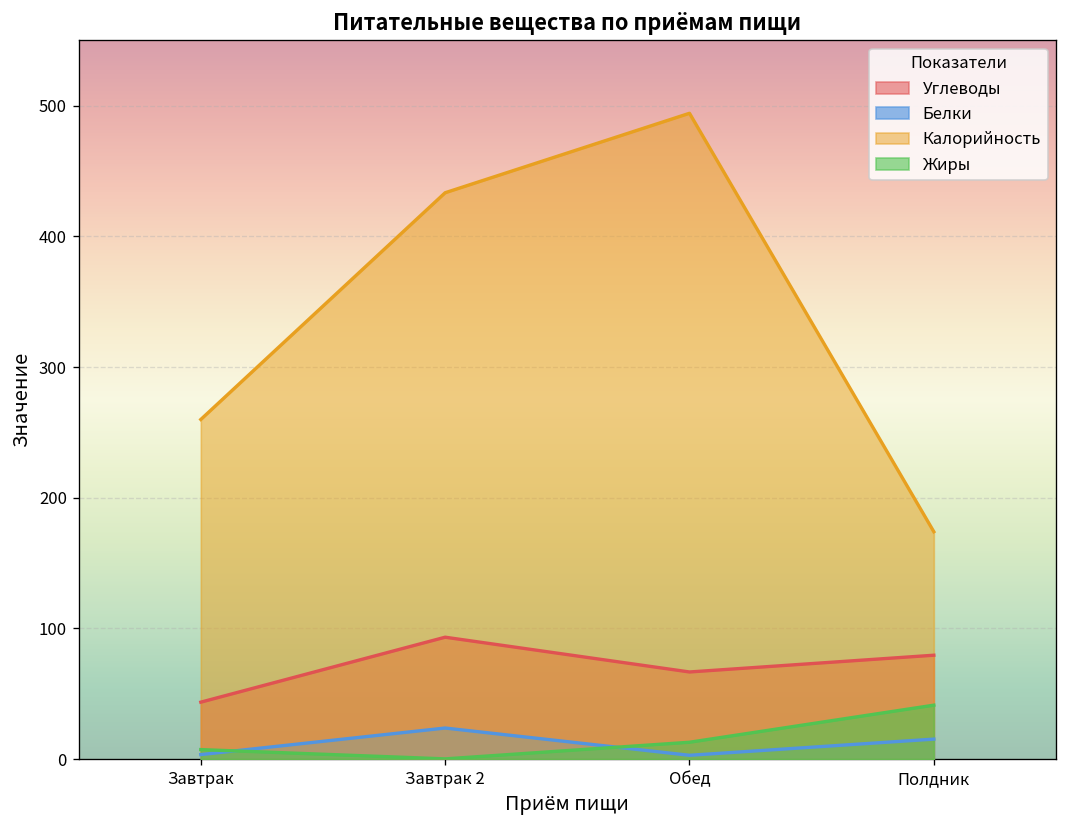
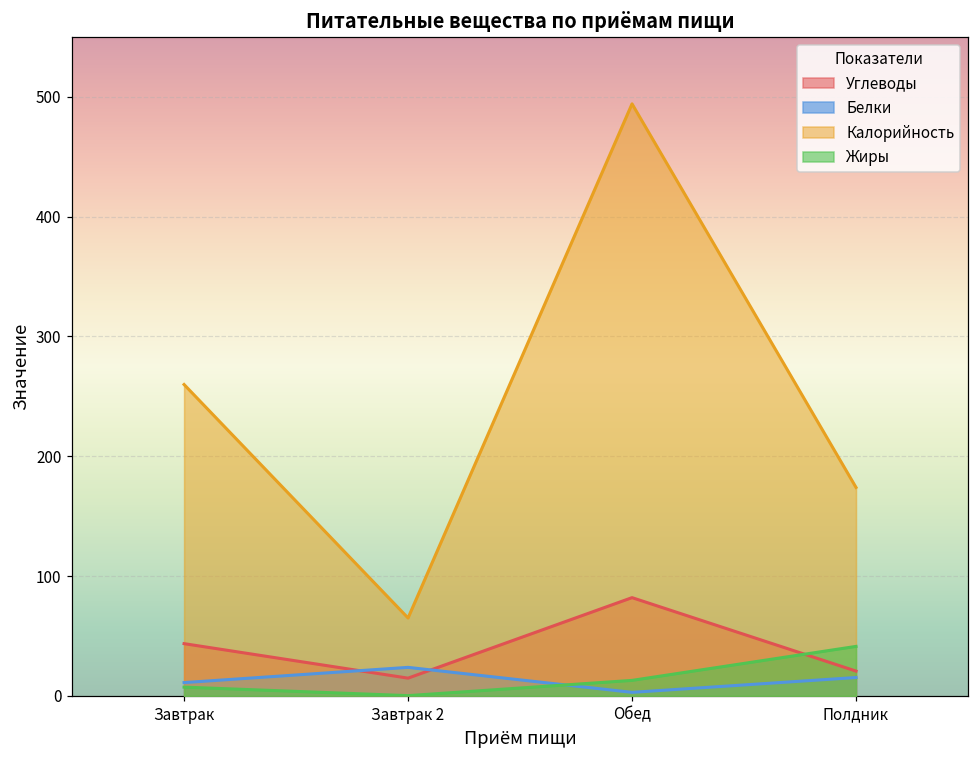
  {
    "Углеводы": {
      "Завтрак": 44,
-     "Завтрак 2": 93,
-     "Обед": 67,
-     "Полдник": 80
+     "Завтрак 2": 15,
+     "Обед": 82,
+     "Полдник": 21
    },
    "Белки": {
-     "Завтрак": 3,
+     "Завтрак": 11,
      "Завтрак 2": 24,
      "Обед": 3,
      "Полдник": 15
    },
    "Калорийность": {
      "Завтрак": 260,
-     "Завтрак 2": 433,
+     "Завтрак 2": 65,
      "Обед": 494,
      "Полдник": 174
    },
    "Жиры": {
      "Завтрак": 7,
      "Завтрак 2": 0,
      "Обед": 13,
      "Полдник": 41
    }
  }
